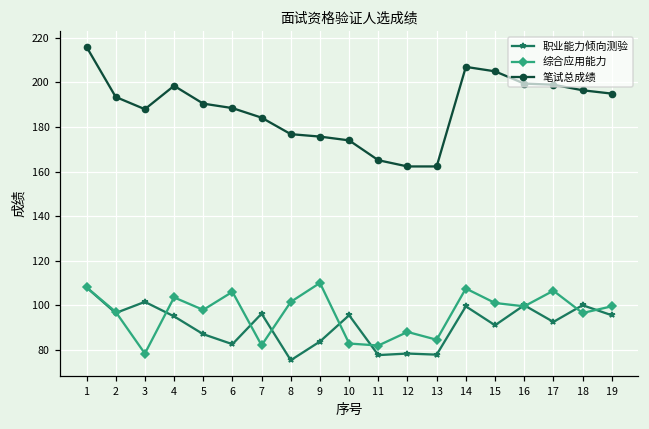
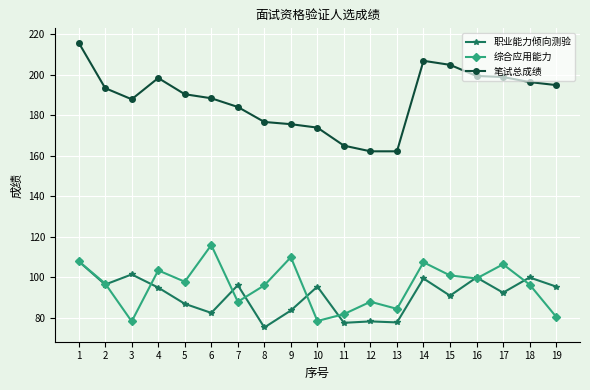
  {
    "综合应用能力": {
      "3": 78,
      "4": 104,
      "5": 98,
-     "6": 106,
-     "7": 82,
-     "8": 102,
+     "6": 116,
+     "7": 88,
+     "8": 96,
      "9": 110,
-     "10": 83,
+     "10": 79,
      "11": 82,
      "12": 88,
      "13": 85,
      "14": 108,
      "15": 101,
      "17": 107,
      "18": 97,
-     "19": 100
+     "19": 81
    }
  }
